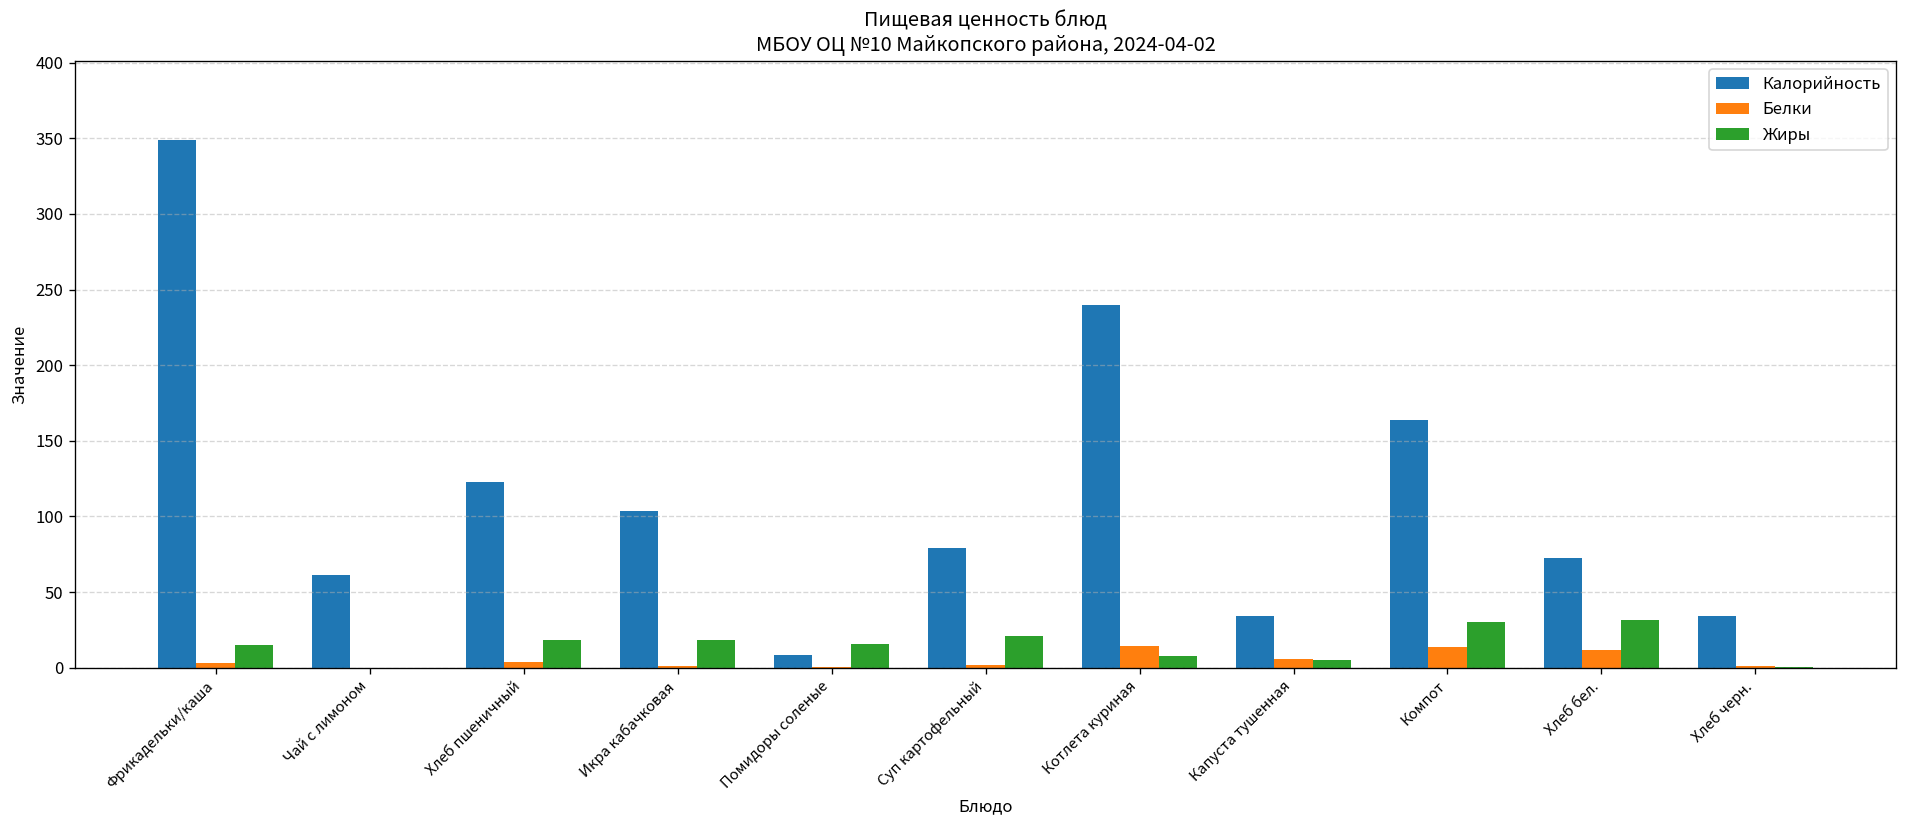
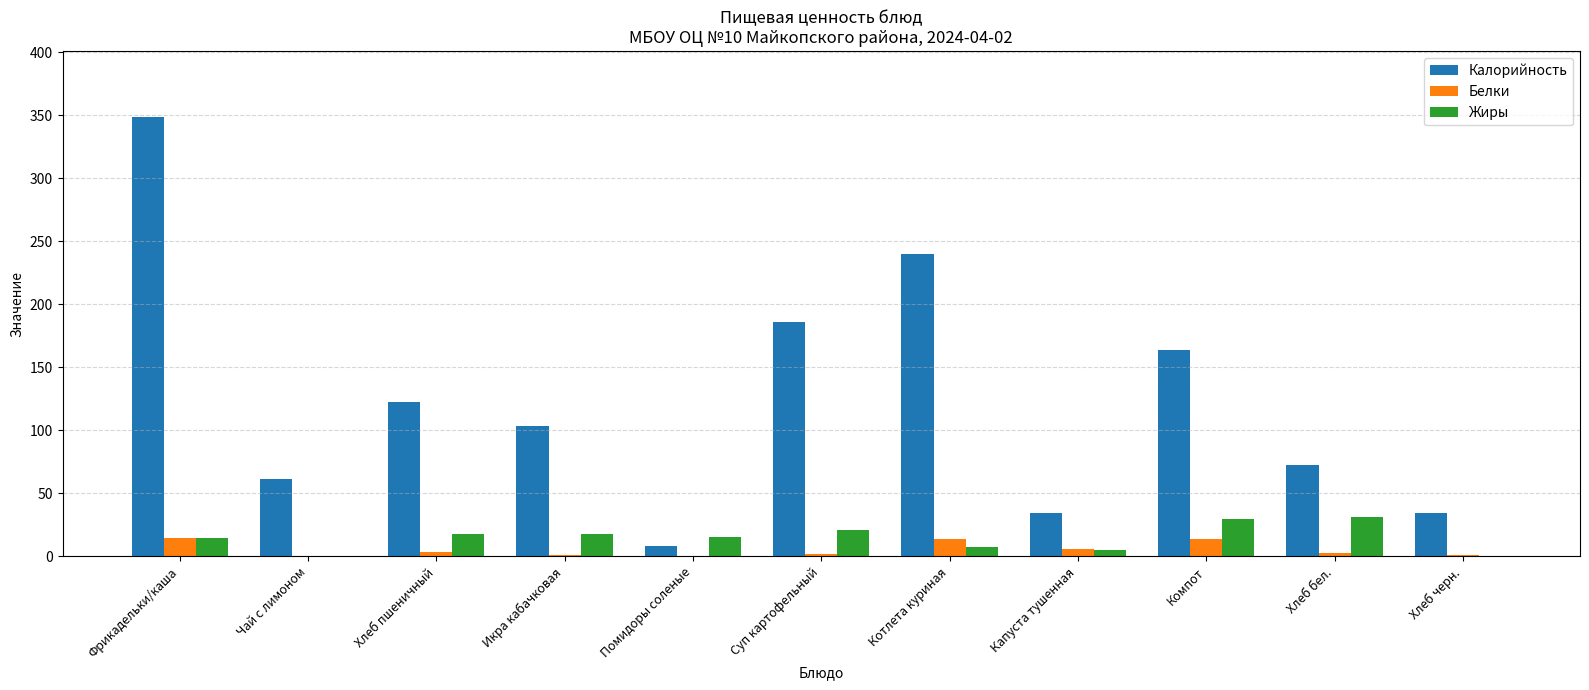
  {
    "Калорийность": {
      "Фрикадельки/каша": 349,
      "Чай с лимоном": 62,
      "Хлеб пшеничный": 123,
      "Икра кабачковая": 104,
      "Помидоры соленые": 8,
-     "Суп картофельный": 79,
+     "Суп картофельный": 186,
      "Котлета куриная": 240,
      "Капуста тушенная": 35,
      "Компот": 164,
      "Хлеб бел.": 73,
      "Хлеб черн.": 34
    },
    "Белки": {
-     "Фрикадельки/каша": 3,
+     "Фрикадельки/каша": 14,
      "Хлеб пшеничный": 3,
      "Котлета куриная": 14,
      "Капуста тушенная": 6,
      "Компот": 14,
-     "Хлеб бел.": 12
+     "Хлеб бел.": 2
    },
    "Жиры": {
      "Фрикадельки/каша": 15,
      "Хлеб пшеничный": 18,
      "Икра кабачковая": 18,
      "Помидоры соленые": 15,
      "Суп картофельный": 21,
      "Котлета куриная": 7,
      "Капуста тушенная": 5,
      "Компот": 30,
      "Хлеб бел.": 31
    }
  }
